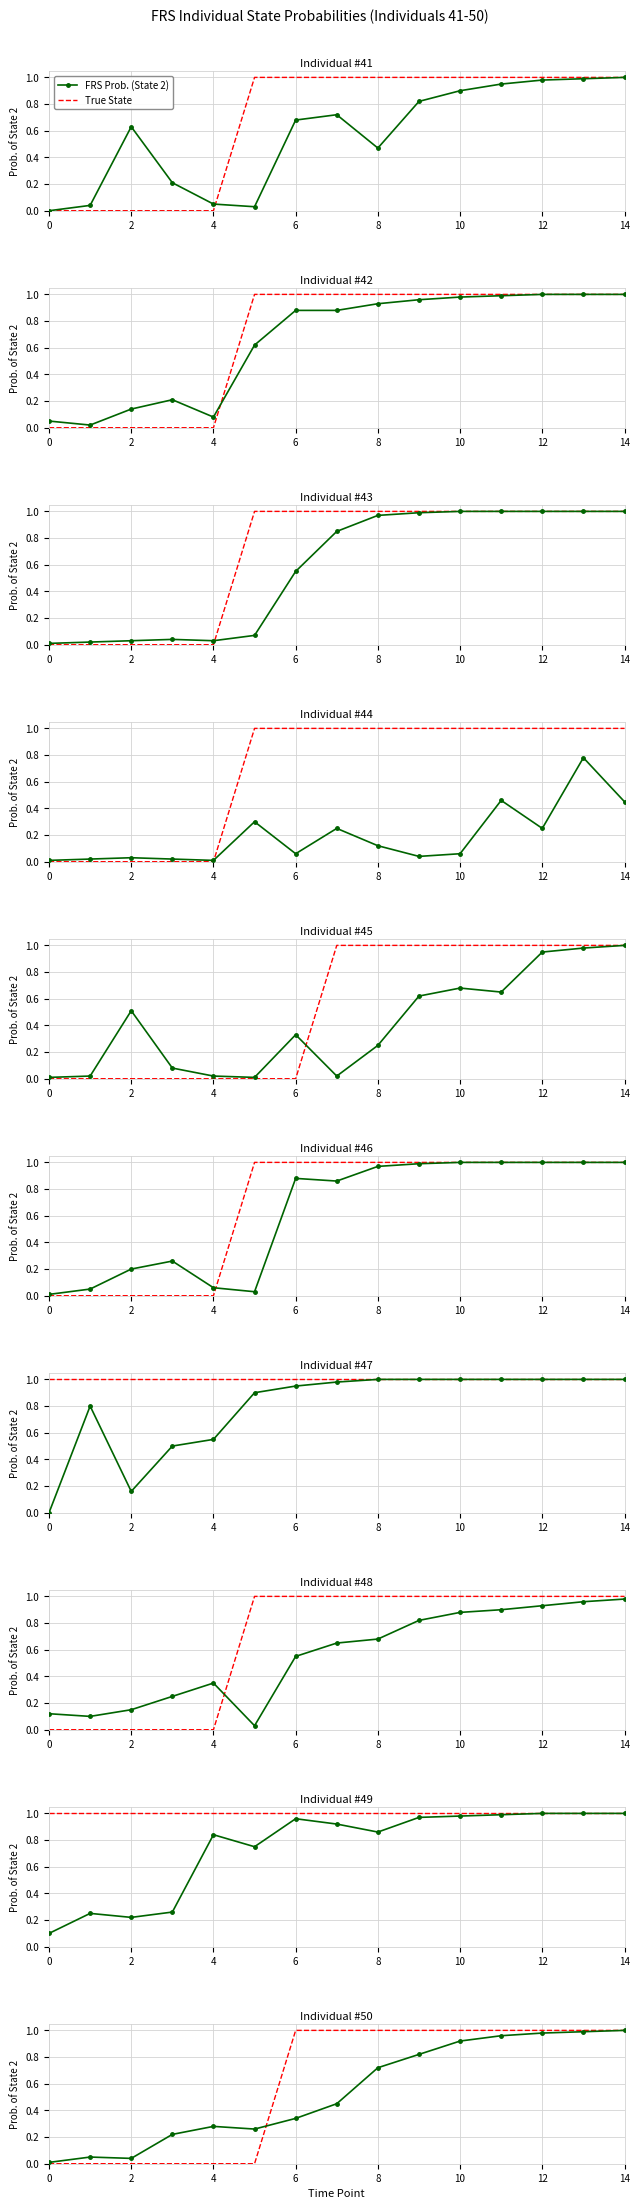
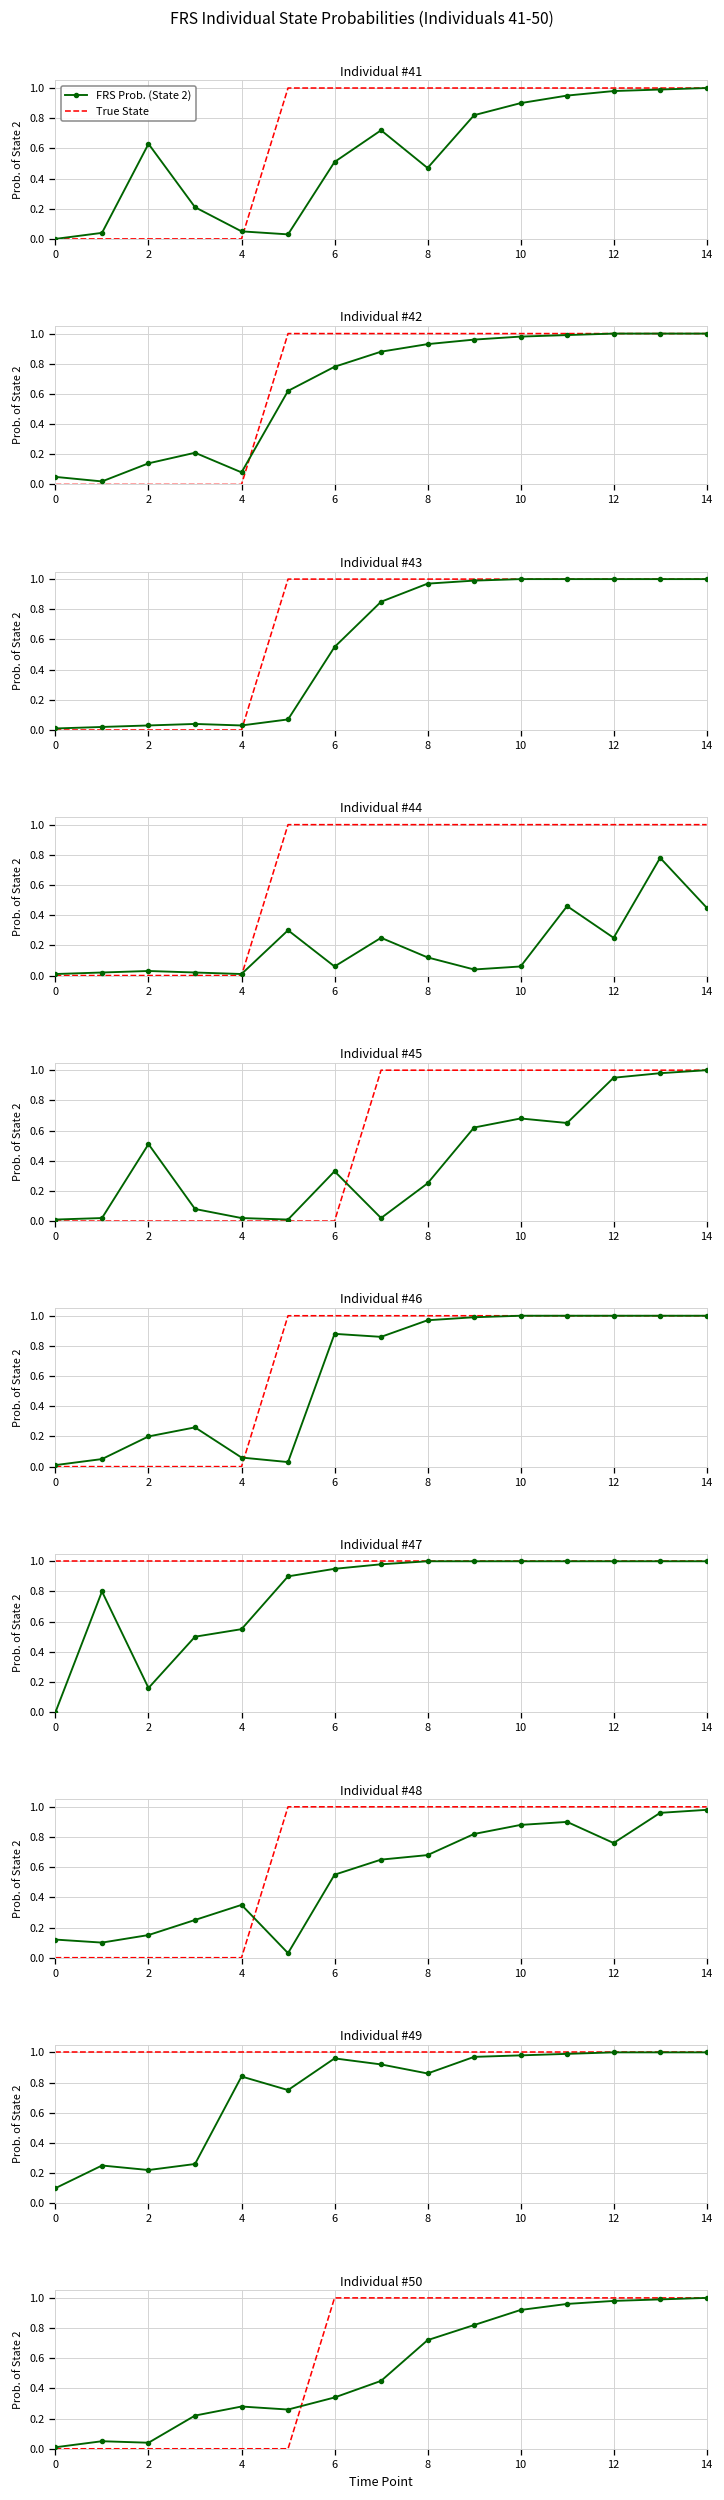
  {
    "Individual #41": {
      "FRS Prob. (State 2)": {
        "2": 0.63,
        "4": 0.05,
-       "6": 0.68,
+       "6": 0.51,
        "8": 0.47,
        "10": 0.90,
        "12": 0.98
      },
      "True State": {
        "2": 0.00,
        "4": 0.00,
        "6": 1.00,
        "8": 1.00,
        "10": 1.00,
        "12": 1.00
      }
    },
    "Individual #42": {
      "FRS Prob. (State 2)": {
        "0": 0.05,
        "2": 0.14,
        "4": 0.08,
-       "6": 0.88,
+       "6": 0.78,
        "8": 0.93,
        "10": 0.98
      },
      "True State": {
        "0": 0.00,
        "2": 0.00,
        "4": 0.00,
        "6": 1.00,
        "8": 1.00,
        "10": 1.00
      }
    },
    "Individual #43": {
      "FRS Prob. (State 2)": {
        "2": 0.03,
        "4": 0.03,
        "6": 0.55,
        "8": 0.97
      },
      "True State": {
        "2": 0.00,
        "4": 0.00,
        "6": 1.00,
        "8": 1.00
      }
    },
    "Individual #44": {
      "FRS Prob. (State 2)": {
        "2": 0.03,
        "6": 0.06,
        "8": 0.12,
        "10": 0.06,
        "12": 0.25,
        "14": 0.45
      },
      "True State": {
        "2": 0.00,
        "6": 1.00,
        "8": 1.00,
        "10": 1.00,
        "12": 1.00,
        "14": 1.00
      }
    },
    "Individual #45": {
      "FRS Prob. (State 2)": {
        "2": 0.51,
        "4": 0.02,
        "6": 0.33,
        "8": 0.25,
        "10": 0.68,
        "12": 0.95
      },
      "True State": {
        "2": 0.00,
        "4": 0.00,
        "6": 0.00,
        "8": 1.00,
        "10": 1.00,
        "12": 1.00
      }
    },
    "Individual #46": {
      "FRS Prob. (State 2)": {
        "2": 0.20,
        "4": 0.06,
        "6": 0.88,
        "8": 0.97
      },
      "True State": {
        "2": 0.00,
        "4": 0.00,
        "6": 1.00,
        "8": 1.00
      }
    },
    "Individual #47": {
      "FRS Prob. (State 2)": {
        "0": 0.00,
        "2": 0.16,
        "4": 0.55,
        "6": 0.95
      },
      "True State": {
        "0": 1.00,
        "2": 1.00,
        "4": 1.00,
        "6": 1.00
      }
    },
    "Individual #48": {
      "FRS Prob. (State 2)": {
        "0": 0.12,
        "2": 0.15,
        "4": 0.35,
        "6": 0.55,
        "8": 0.68,
        "10": 0.88,
-       "12": 0.93,
+       "12": 0.76,
        "14": 0.98
      },
      "True State": {
        "0": 0.00,
        "2": 0.00,
        "4": 0.00,
        "6": 1.00,
        "8": 1.00,
        "10": 1.00,
        "12": 1.00,
        "14": 1.00
      }
    },
    "Individual #49": {
      "FRS Prob. (State 2)": {
        "0": 0.10,
        "2": 0.22,
        "4": 0.84,
        "6": 0.96,
        "8": 0.86,
        "10": 0.98
      },
      "True State": {
        "0": 1.00,
        "2": 1.00,
        "4": 1.00,
        "6": 1.00,
        "8": 1.00,
        "10": 1.00
      }
    },
    "Individual #50": {
      "FRS Prob. (State 2)": {
        "2": 0.04,
        "4": 0.28,
        "6": 0.34,
        "8": 0.72,
        "10": 0.92,
        "12": 0.98
      },
      "True State": {
        "2": 0.00,
        "4": 0.00,
        "6": 1.00,
        "8": 1.00,
        "10": 1.00,
        "12": 1.00
      }
    }
  }
